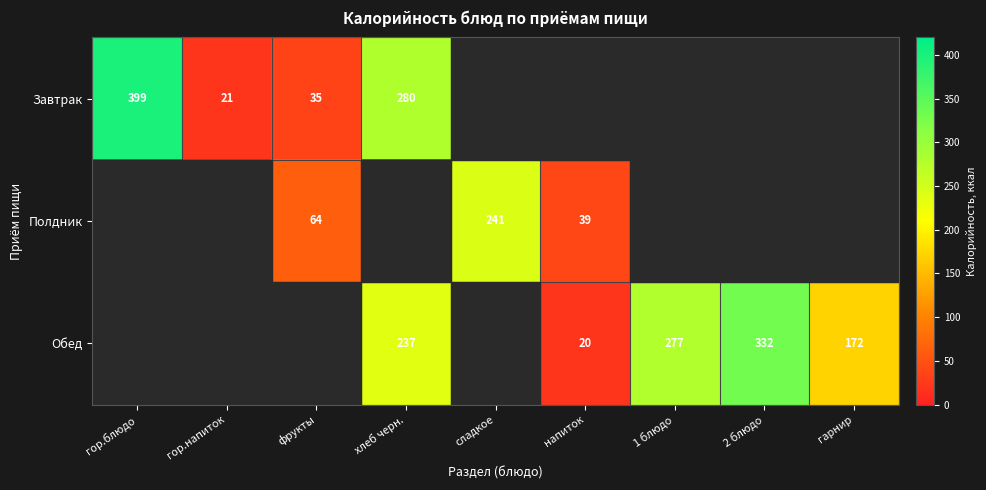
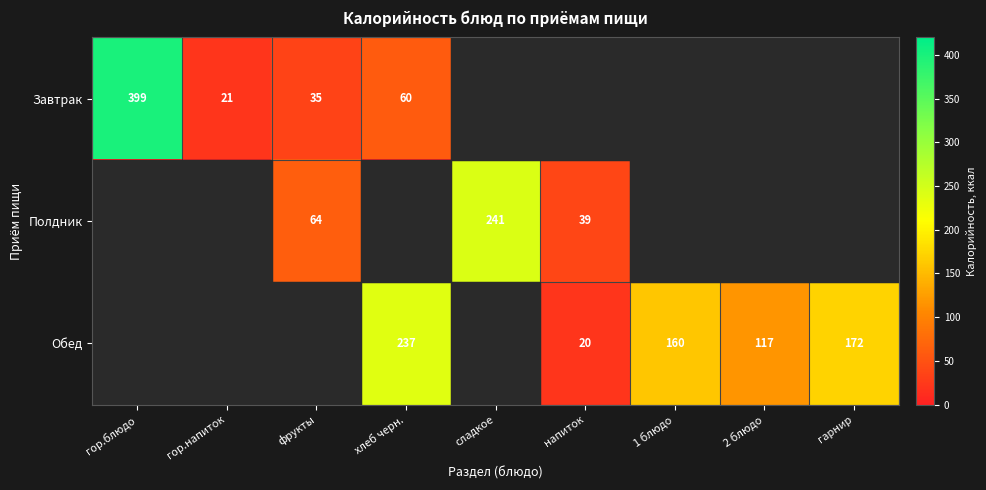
  {
    "Завтрак": {
      "гор.блюдо": 399,
      "гор.напиток": 21,
      "фрукты": 35,
-     "хлеб черн.": 280
+     "хлеб черн.": 60
    },
    "Полдник": {
      "фрукты": 64,
      "сладкое": 241,
      "напиток": 39
    },
    "Обед": {
      "хлеб черн.": 237,
      "напиток": 20,
-     "1 блюдо": 277,
-     "2 блюдо": 332,
+     "1 блюдо": 160,
+     "2 блюдо": 117,
      "гарнир": 172
    }
  }
